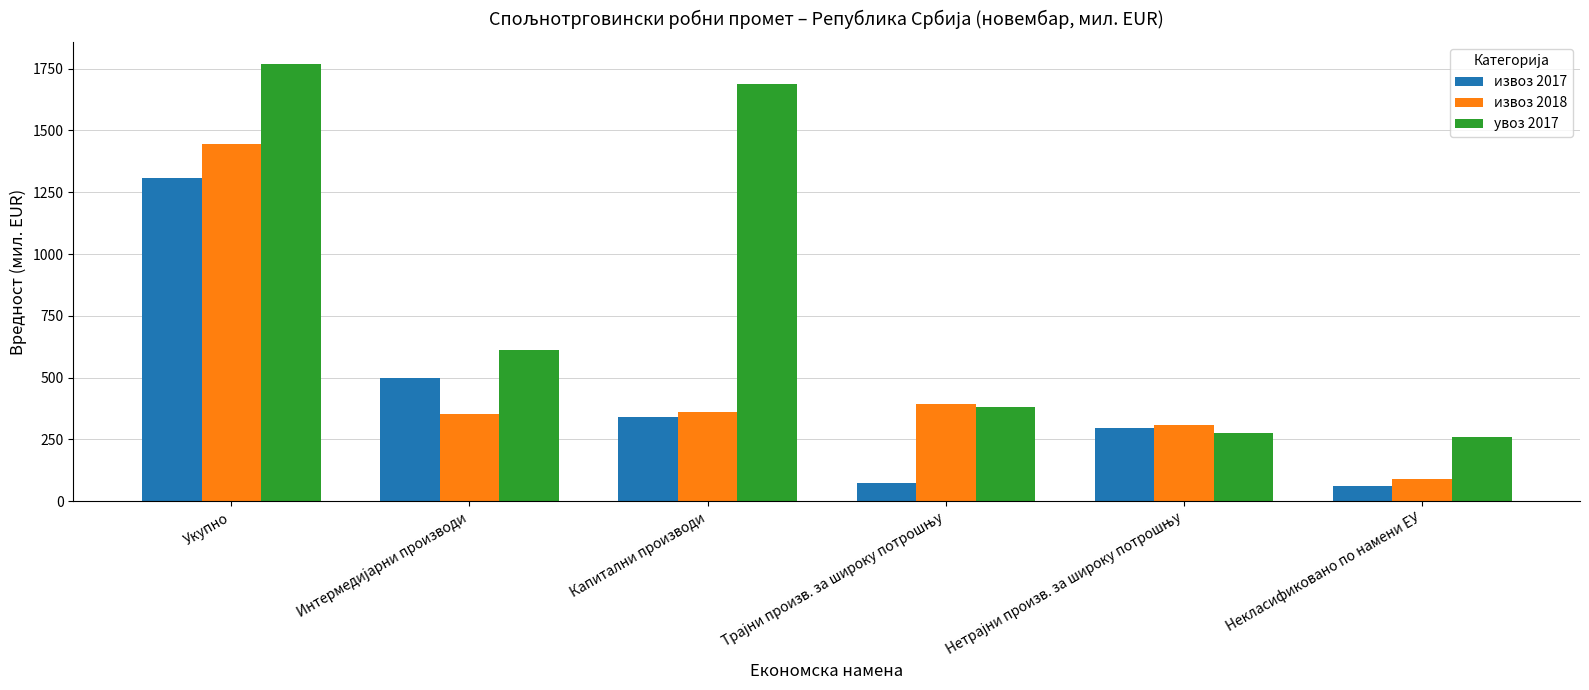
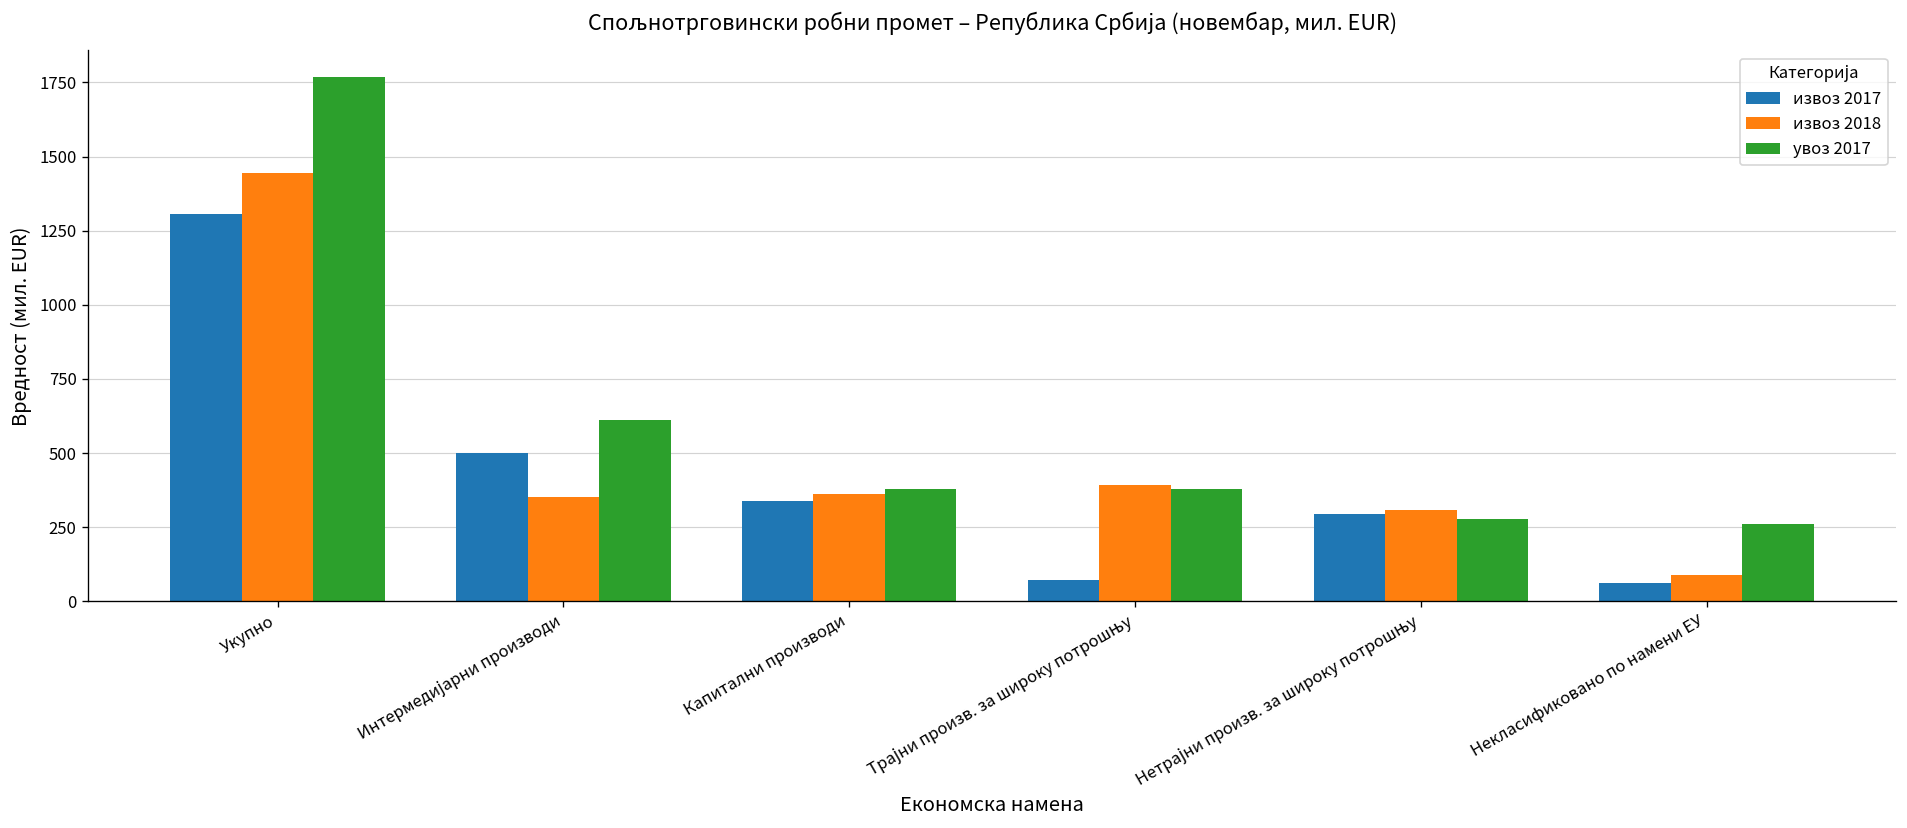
  {
    "извоз 2017": {
      "Укупно": 1310,
      "Интермедијарни производи": 500,
      "Капитални производи": 340,
      "Трајни произв. за широку потрошњу": 70,
      "Нетрајни произв. за широку потрошњу": 300,
      "Некласификовано по намени ЕУ": 60
    },
    "извоз 2018": {
      "Укупно": 1450,
      "Интермедијарни производи": 350,
      "Капитални производи": 360,
      "Трајни произв. за широку потрошњу": 390,
      "Нетрајни произв. за широку потрошњу": 310,
      "Некласификовано по намени ЕУ": 90
    },
    "увоз 2017": {
      "Укупно": 1770,
      "Интермедијарни производи": 610,
-     "Капитални производи": 1690,
+     "Капитални производи": 380,
      "Трајни произв. за широку потрошњу": 380,
      "Нетрајни произв. за широку потрошњу": 280,
      "Некласификовано по намени ЕУ": 260
    }
  }
